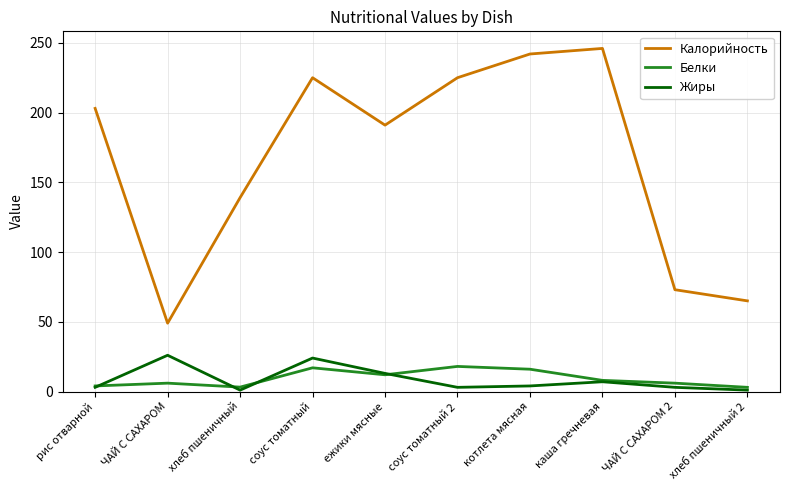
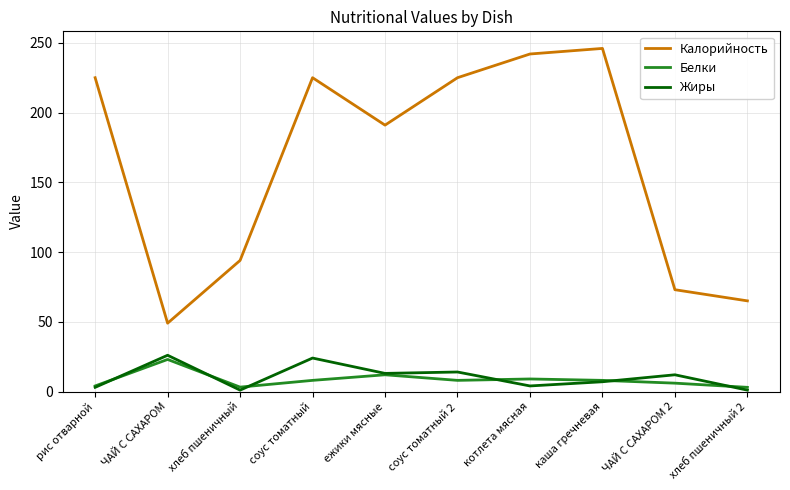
  {
    "Калорийность": {
-     "рис отварной": 203,
+     "рис отварной": 225,
      "ЧАЙ С САХАРОМ": 49,
-     "хлеб пшеничный": 139,
+     "хлеб пшеничный": 94,
      "соус томатный": 225,
      "ежики мясные": 191,
      "соус томатный 2": 225,
      "котлета мясная": 242,
      "каша гречневая": 246,
      "ЧАЙ С САХАРОМ 2": 73,
      "хлеб пшеничный 2": 65
    },
    "Белки": {
-     "ЧАЙ С САХАРОМ": 6,
+     "ЧАЙ С САХАРОМ": 23,
      "хлеб пшеничный": 3,
-     "соус томатный": 17,
-     "соус томатный 2": 18,
-     "котлета мясная": 16,
+     "соус томатный": 8,
+     "соус томатный 2": 8,
+     "котлета мясная": 9,
      "ЧАЙ С САХАРОМ 2": 6,
      "хлеб пшеничный 2": 3
    },
    "Жиры": {
      "ЧАЙ С САХАРОМ": 26,
      "хлеб пшеничный": 1,
      "соус томатный": 24,
-     "соус томатный 2": 3,
+     "соус томатный 2": 14,
      "котлета мясная": 4,
-     "ЧАЙ С САХАРОМ 2": 3,
+     "ЧАЙ С САХАРОМ 2": 12,
      "хлеб пшеничный 2": 1
    }
  }
